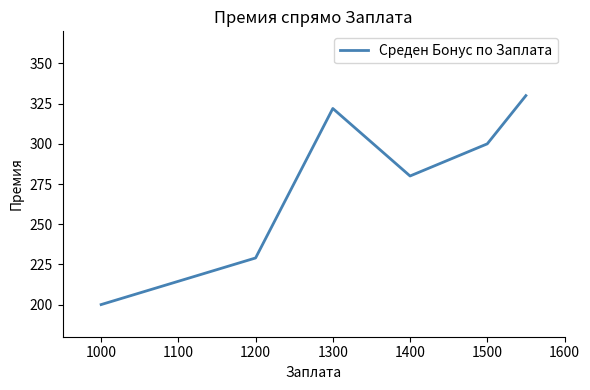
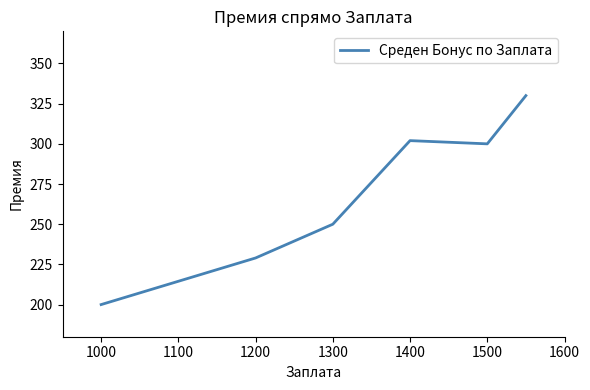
  {
    "1000": 200,
    "1200": 229,
-   "1300": 322,
-   "1400": 280,
+   "1300": 250,
+   "1400": 302,
    "1500": 300
  }
